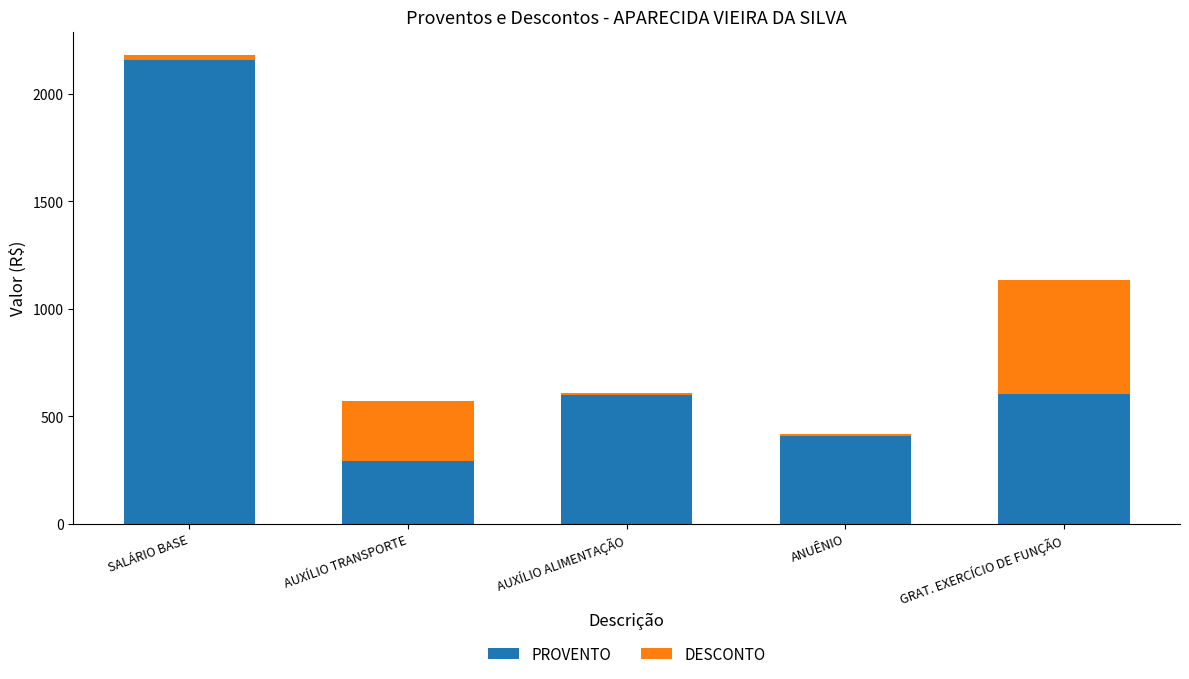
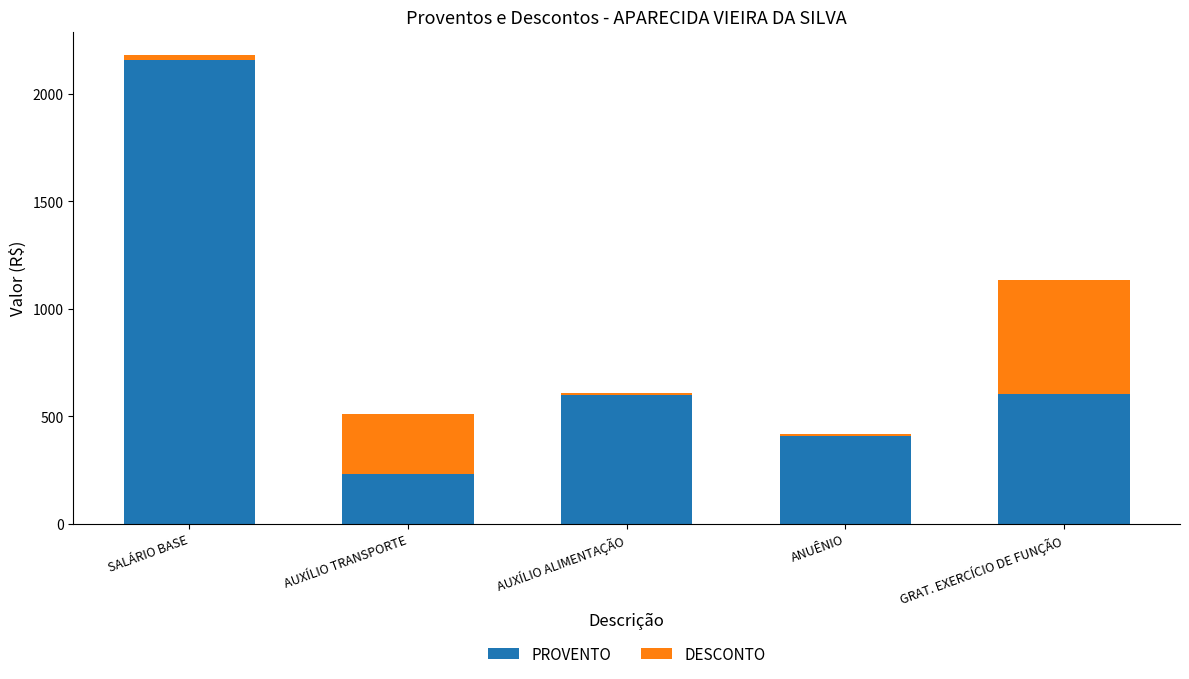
  {
    "PROVENTO": {
      "SALÁRIO BASE": 2160,
-     "AUXÍLIO TRANSPORTE": 290,
+     "AUXÍLIO TRANSPORTE": 230,
      "AUXÍLIO ALIMENTAÇÃO": 600,
      "ANUÊNIO": 410,
      "GRAT. EXERCÍCIO DE FUNÇÃO": 600
    },
    "DESCONTO": {
      "SALÁRIO BASE": 20,
      "AUXÍLIO TRANSPORTE": 280,
      "GRAT. EXERCÍCIO DE FUNÇÃO": 530
    }
  }
